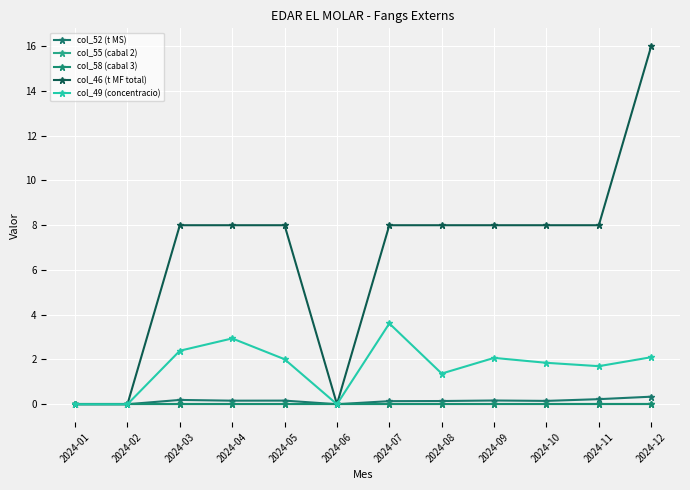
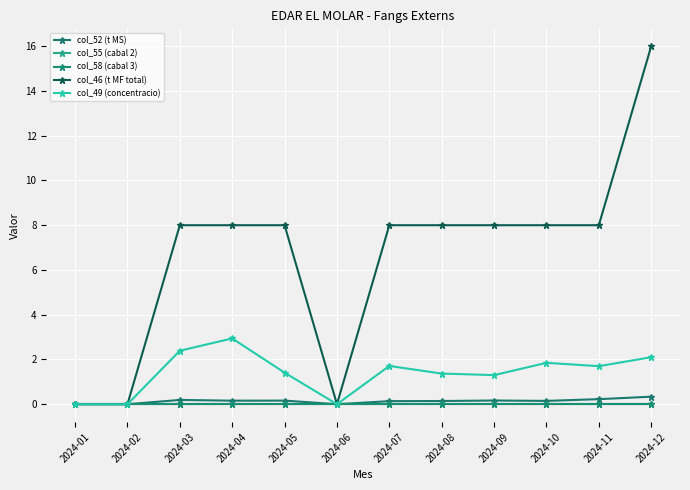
  {
    "col_49 (concentracio)": {
      "2024-03": 2.4,
      "2024-04": 2.9,
-     "2024-05": 2.0,
-     "2024-07": 3.6,
+     "2024-05": 1.4,
+     "2024-07": 1.7,
      "2024-08": 1.4,
-     "2024-09": 2.1,
+     "2024-09": 1.3,
      "2024-10": 1.9,
      "2024-11": 1.7,
      "2024-12": 2.1
    }
  }
